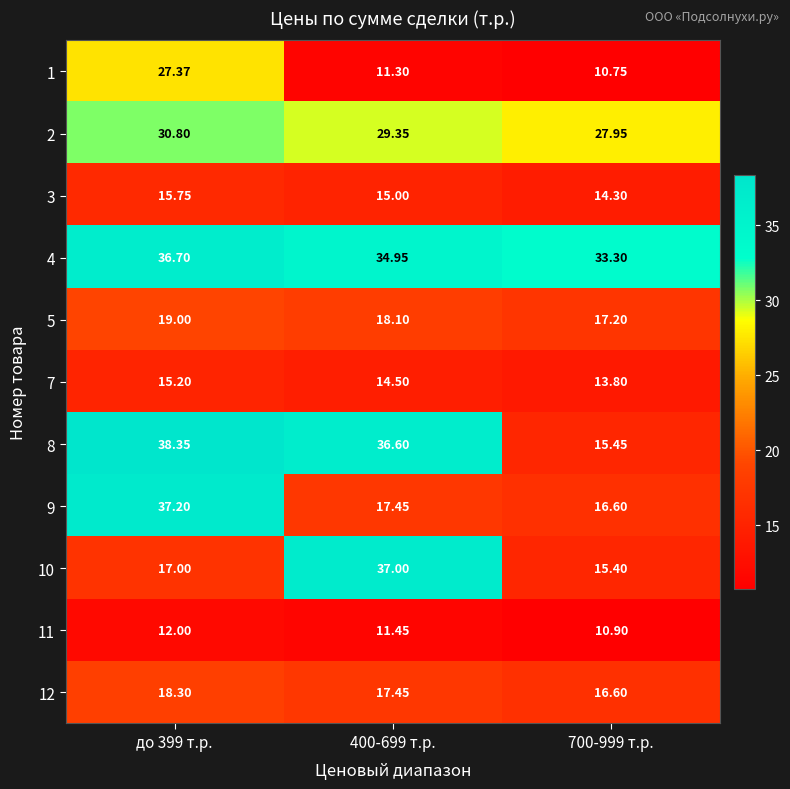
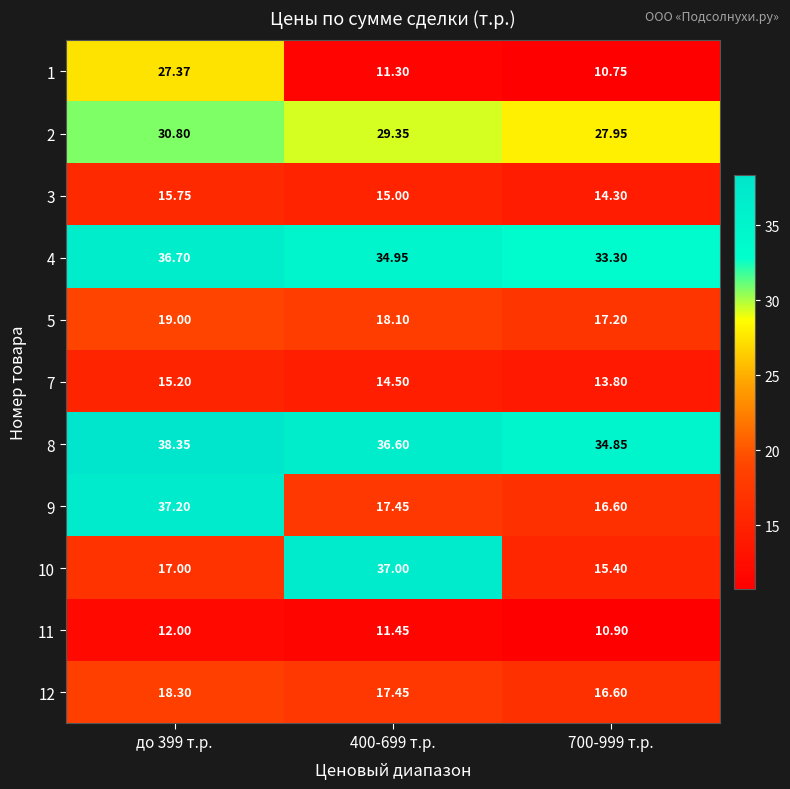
  {
    "1": {
      "до 399 т.р.": 27.37,
      "400-699 т.р.": 11.30,
      "700-999 т.р.": 10.75
    },
    "2": {
      "до 399 т.р.": 30.80,
      "400-699 т.р.": 29.35,
      "700-999 т.р.": 27.95
    },
    "3": {
      "до 399 т.р.": 15.75,
      "400-699 т.р.": 15.00,
      "700-999 т.р.": 14.30
    },
    "4": {
      "до 399 т.р.": 36.70,
      "400-699 т.р.": 34.95,
      "700-999 т.р.": 33.30
    },
    "5": {
      "до 399 т.р.": 19.00,
      "400-699 т.р.": 18.10,
      "700-999 т.р.": 17.20
    },
    "7": {
      "до 399 т.р.": 15.20,
      "400-699 т.р.": 14.50,
      "700-999 т.р.": 13.80
    },
    "8": {
      "до 399 т.р.": 38.35,
      "400-699 т.р.": 36.60,
-     "700-999 т.р.": 15.45
+     "700-999 т.р.": 34.85
    },
    "9": {
      "до 399 т.р.": 37.20,
      "400-699 т.р.": 17.45,
      "700-999 т.р.": 16.60
    },
    "10": {
      "до 399 т.р.": 17.00,
      "400-699 т.р.": 37.00,
      "700-999 т.р.": 15.40
    },
    "11": {
      "до 399 т.р.": 12.00,
      "400-699 т.р.": 11.45,
      "700-999 т.р.": 10.90
    },
    "12": {
      "до 399 т.р.": 18.30,
      "400-699 т.р.": 17.45,
      "700-999 т.р.": 16.60
    }
  }
